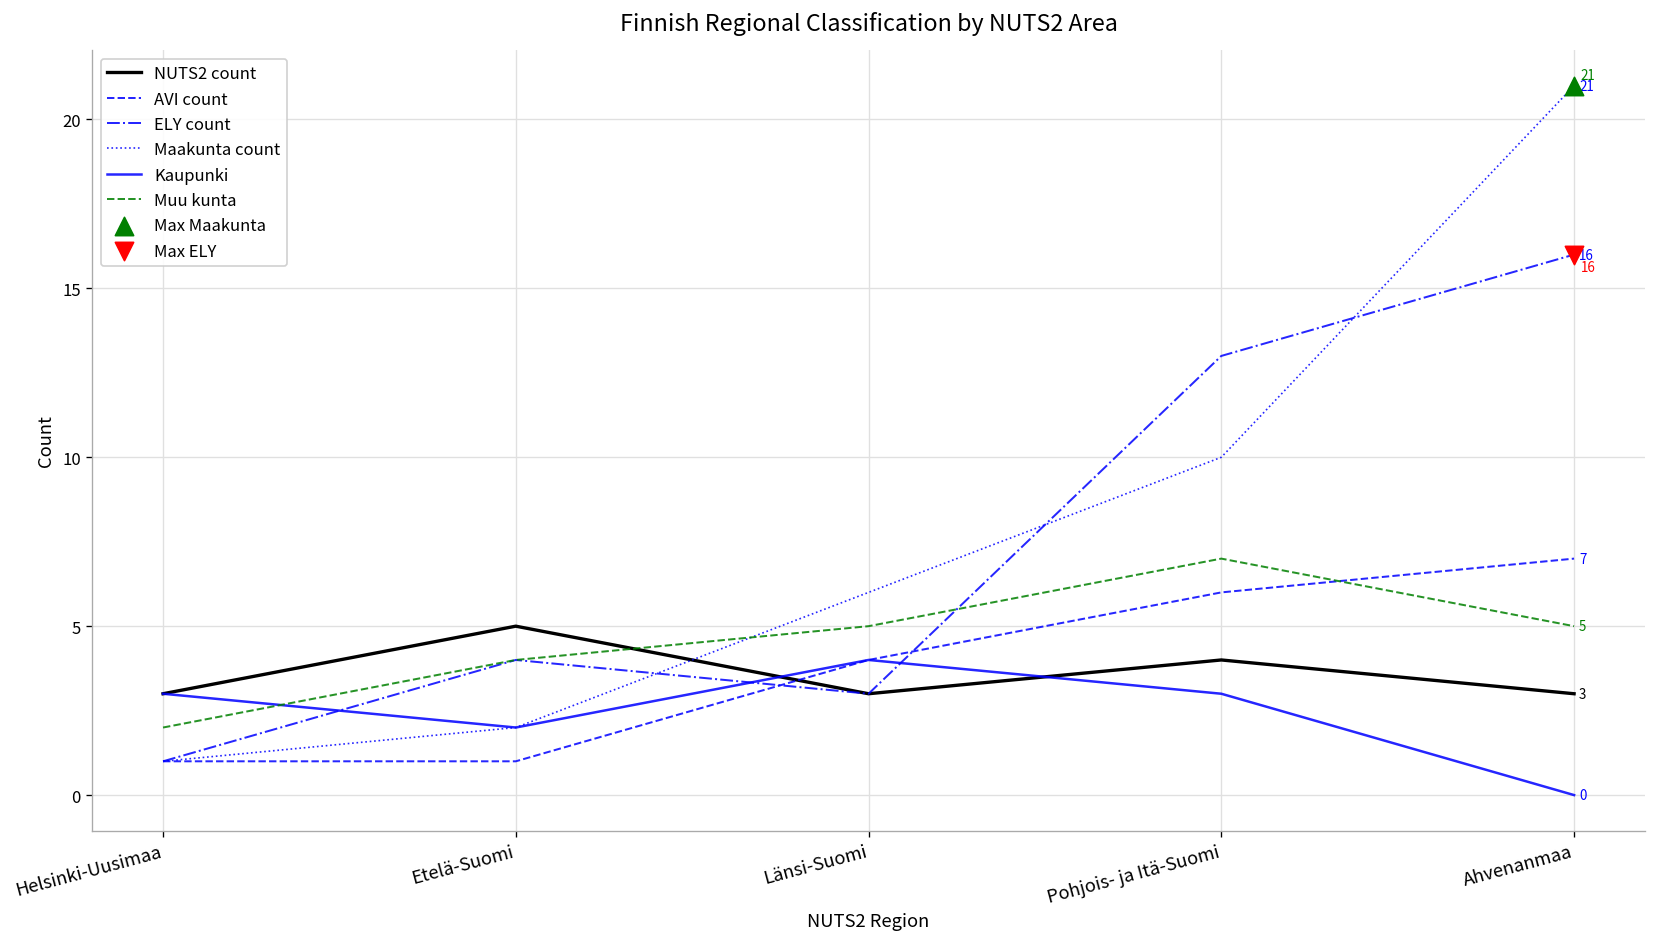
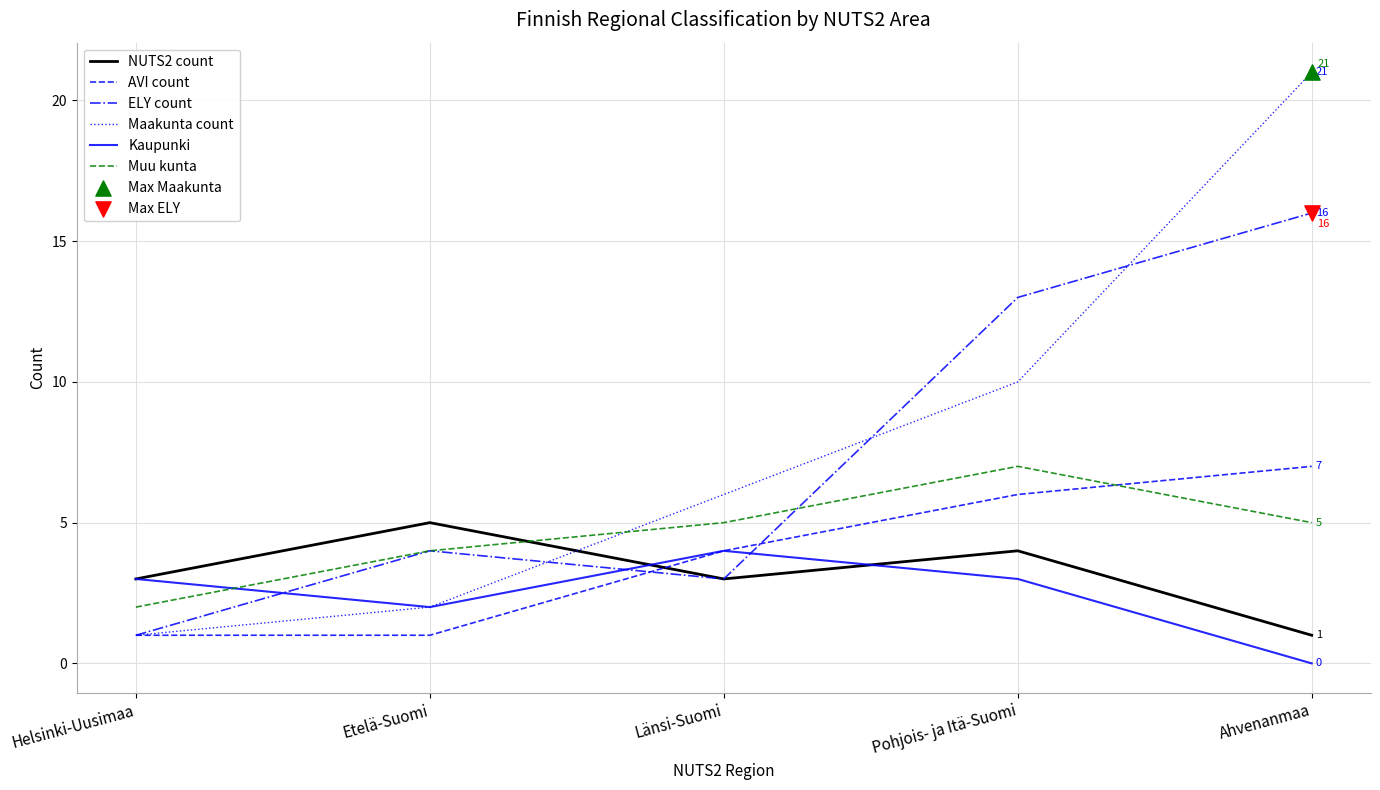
  {
    "NUTS2 count": {
-     "Ahvenanmaa": 3
+     "Ahvenanmaa": 1
    }
  }
